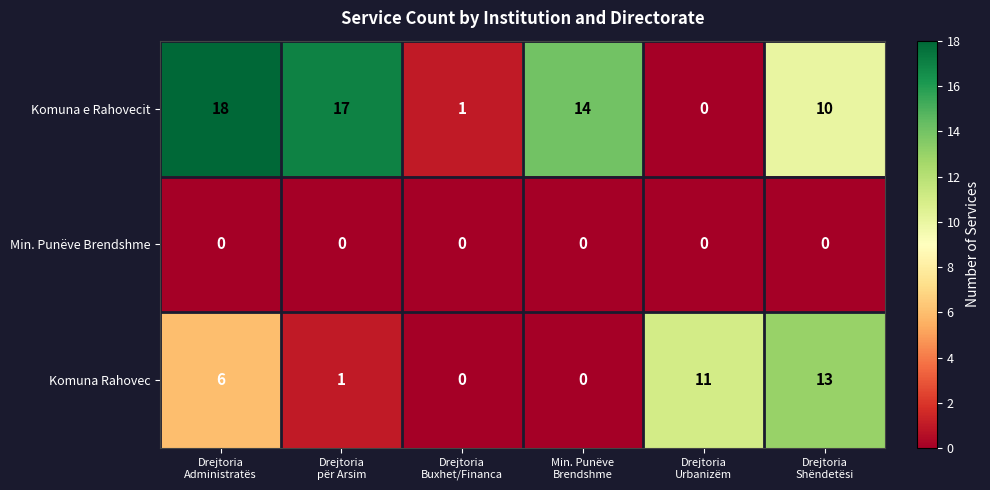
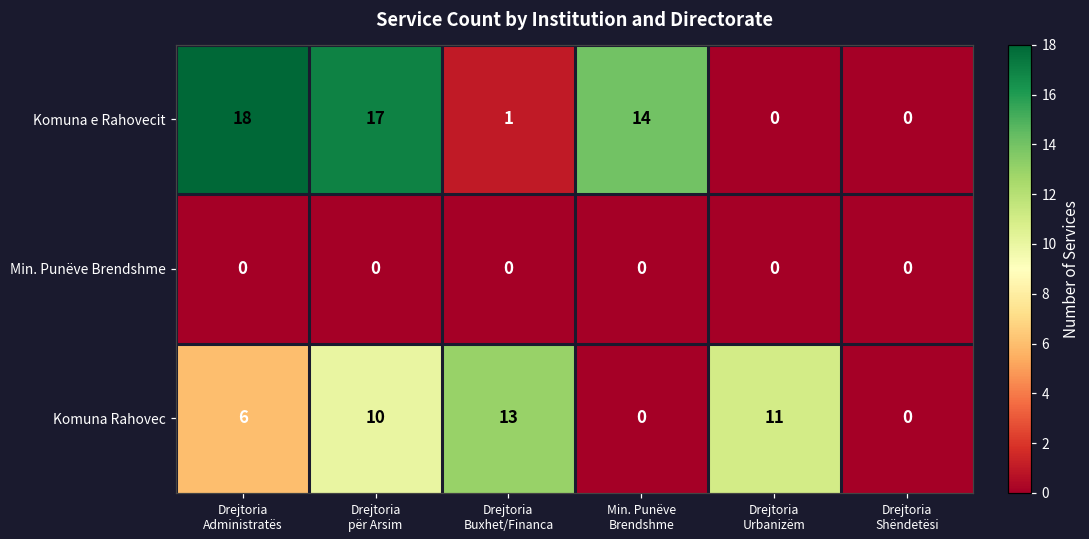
  {
    "Komuna e Rahovecit": {
      "Drejtoria Administratës": 18,
      "Drejtoria për Arsim": 17,
      "Drejtoria Buxhet/Financa": 1,
      "Min. Punëve Brendshme": 14,
      "Drejtoria Urbanizëm": 0,
-     "Drejtoria Shëndetësi": 10
+     "Drejtoria Shëndetësi": 0
    },
    "Min. Punëve Brendshme": {
      "Drejtoria Administratës": 0,
      "Drejtoria për Arsim": 0,
      "Drejtoria Buxhet/Financa": 0,
      "Min. Punëve Brendshme": 0,
      "Drejtoria Urbanizëm": 0,
      "Drejtoria Shëndetësi": 0
    },
    "Komuna Rahovec": {
      "Drejtoria Administratës": 6,
-     "Drejtoria për Arsim": 1,
-     "Drejtoria Buxhet/Financa": 0,
+     "Drejtoria për Arsim": 10,
+     "Drejtoria Buxhet/Financa": 13,
      "Min. Punëve Brendshme": 0,
      "Drejtoria Urbanizëm": 11,
-     "Drejtoria Shëndetësi": 13
+     "Drejtoria Shëndetësi": 0
    }
  }
